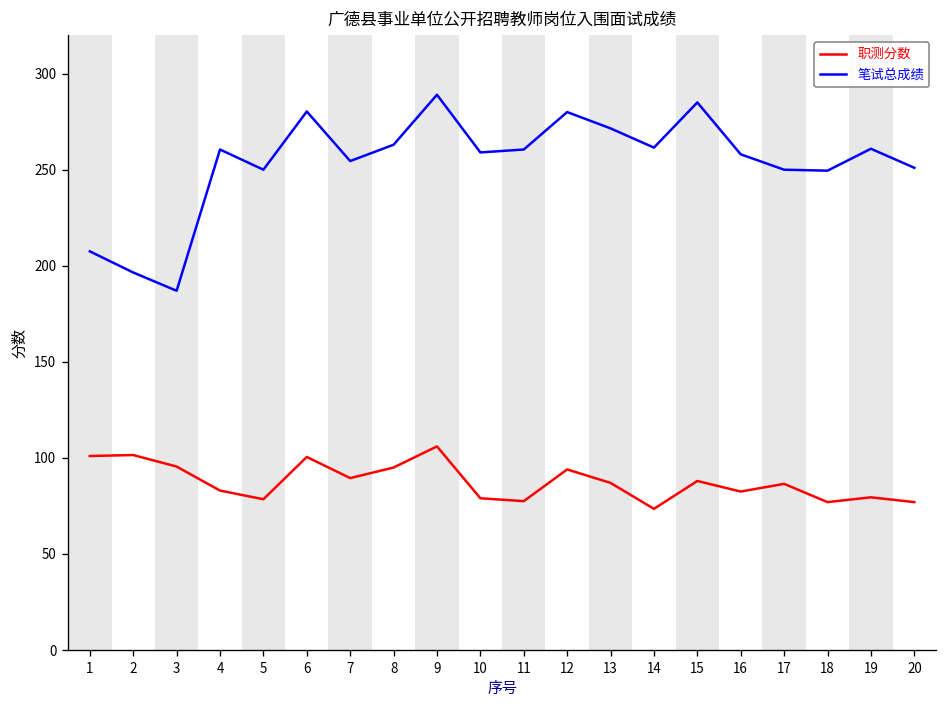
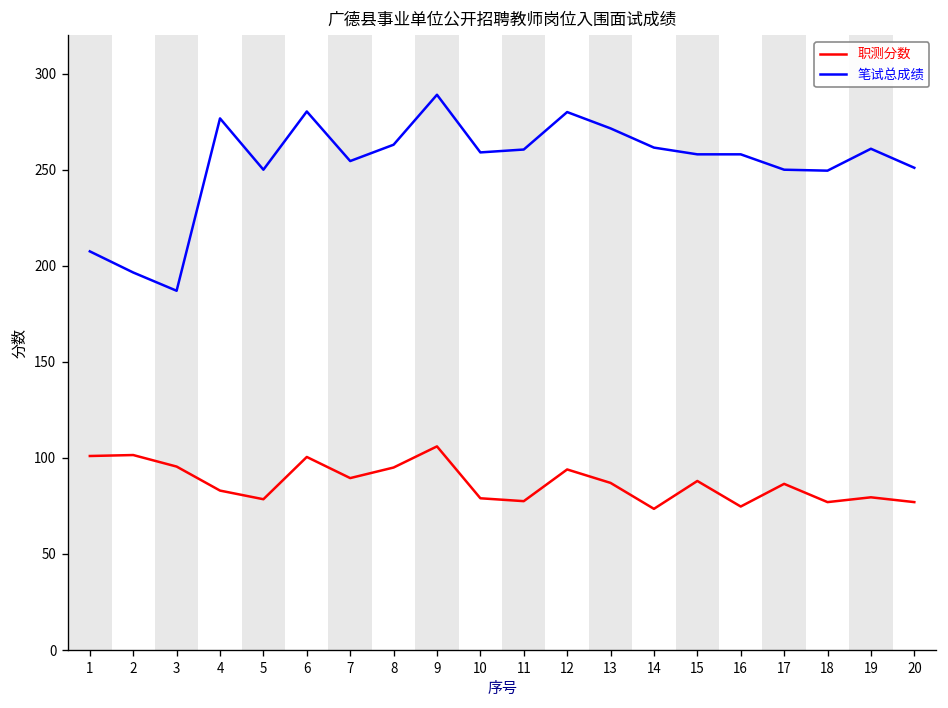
  {
    "职测分数": {
      "1": 101,
      "2": 102,
      "3": 96,
      "4": 83,
      "5": 79,
      "6": 101,
      "7": 90,
      "8": 95,
      "9": 106,
      "10": 79,
      "11": 78,
      "12": 94,
      "13": 87,
      "14": 74,
      "15": 88,
-     "16": 83,
+     "16": 75,
      "17": 87,
      "18": 77,
      "19": 80,
      "20": 77
    },
    "笔试总成绩": {
      "1": 208,
      "2": 197,
      "3": 187,
-     "4": 261,
+     "4": 277,
      "5": 250,
      "6": 280,
      "7": 255,
      "8": 263,
      "9": 289,
      "10": 259,
      "11": 261,
      "12": 280,
      "13": 272,
      "14": 262,
-     "15": 285,
+     "15": 258,
      "16": 258,
      "17": 250,
      "18": 250,
      "19": 261,
      "20": 251
    }
  }
